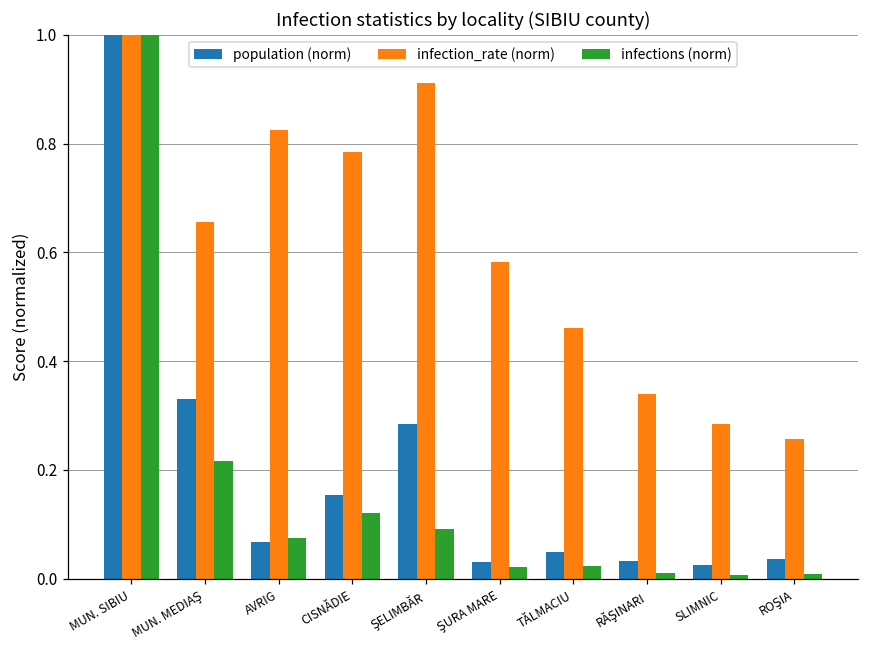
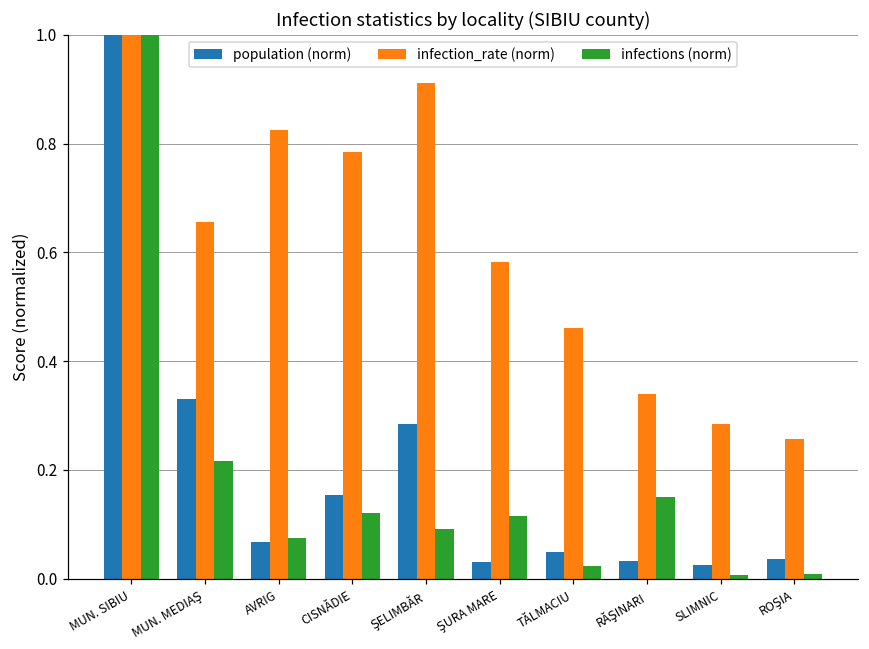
  {
    "population (norm)": {
      "MUN. SIBIU": 1.00,
      "MUN. MEDIAŞ": 0.33,
      "AVRIG": 0.07,
      "CISNĂDIE": 0.15,
      "ŞELIMBĂR": 0.28,
      "ŞURA MARE": 0.03,
      "TĂLMACIU": 0.05,
      "RĂŞINARI": 0.03,
      "SLIMNIC": 0.02,
      "ROŞIA": 0.04
    },
    "infection_rate (norm)": {
      "MUN. SIBIU": 1.00,
      "MUN. MEDIAŞ": 0.66,
      "AVRIG": 0.82,
      "CISNĂDIE": 0.78,
      "ŞELIMBĂR": 0.91,
      "ŞURA MARE": 0.58,
      "TĂLMACIU": 0.46,
      "RĂŞINARI": 0.34,
      "SLIMNIC": 0.28,
      "ROŞIA": 0.26
    },
    "infections (norm)": {
      "MUN. SIBIU": 1.00,
      "MUN. MEDIAŞ": 0.22,
      "AVRIG": 0.08,
      "CISNĂDIE": 0.12,
      "ŞELIMBĂR": 0.09,
-     "ŞURA MARE": 0.02,
+     "ŞURA MARE": 0.12,
      "TĂLMACIU": 0.02,
-     "RĂŞINARI": 0.01,
+     "RĂŞINARI": 0.15,
      "SLIMNIC": 0.01,
      "ROŞIA": 0.01
    }
  }
